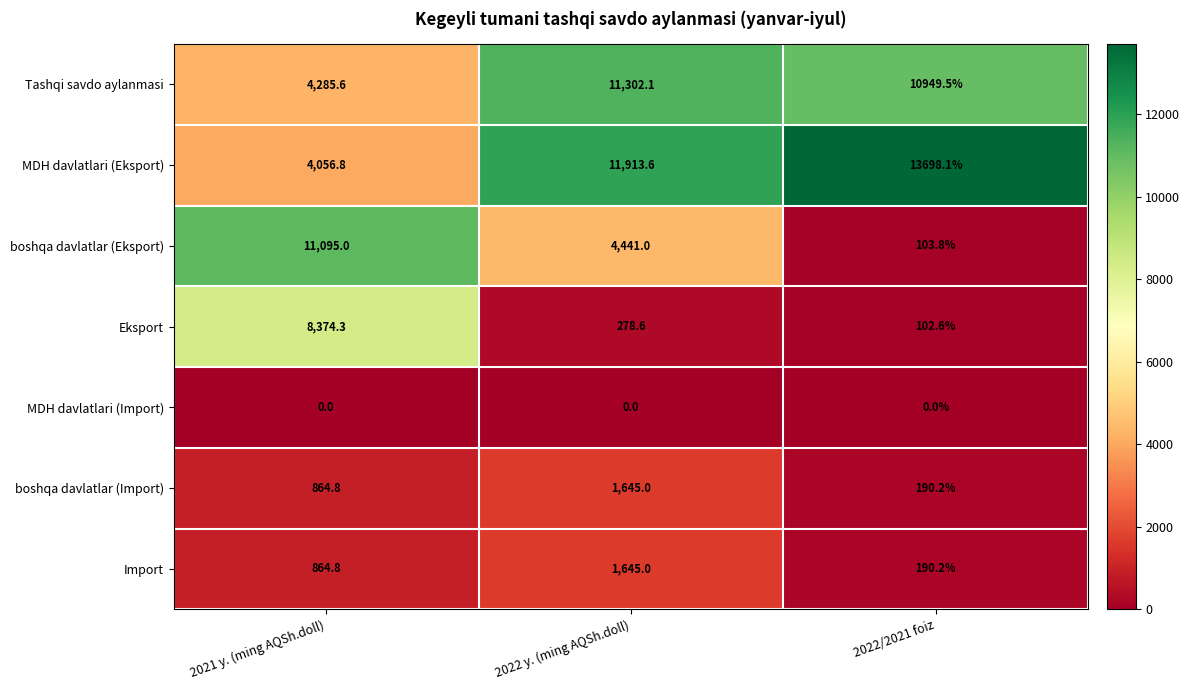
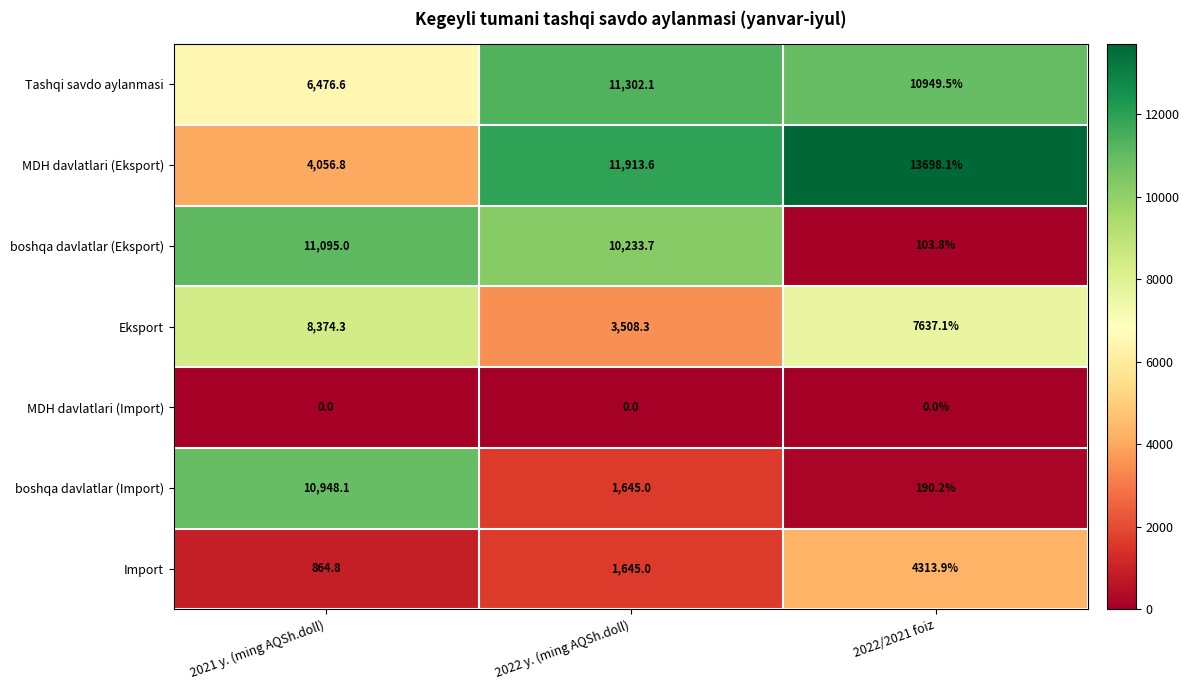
  {
    "Tashqi savdo aylanmasi": {
-     "2021 y. (ming AQSh.doll)": "4,285.6",
+     "2021 y. (ming AQSh.doll)": "6,476.6",
      "2022 y. (ming AQSh.doll)": "11,302.1",
      "2022/2021 foiz": "10949.5%"
    },
    "MDH davlatlari (Eksport)": {
      "2021 y. (ming AQSh.doll)": "4,056.8",
      "2022 y. (ming AQSh.doll)": "11,913.6",
      "2022/2021 foiz": "13698.1%"
    },
    "boshqa davlatlar (Eksport)": {
      "2021 y. (ming AQSh.doll)": "11,095.0",
-     "2022 y. (ming AQSh.doll)": "4,441.0",
+     "2022 y. (ming AQSh.doll)": "10,233.7",
      "2022/2021 foiz": "103.8%"
    },
    "Eksport": {
      "2021 y. (ming AQSh.doll)": "8,374.3",
-     "2022 y. (ming AQSh.doll)": "278.6",
-     "2022/2021 foiz": "102.6%"
+     "2022 y. (ming AQSh.doll)": "3,508.3",
+     "2022/2021 foiz": "7637.1%"
    },
    "MDH davlatlari (Import)": {
      "2021 y. (ming AQSh.doll)": "0.0",
      "2022 y. (ming AQSh.doll)": "0.0",
      "2022/2021 foiz": "0.0%"
    },
    "boshqa davlatlar (Import)": {
-     "2021 y. (ming AQSh.doll)": "864.8",
+     "2021 y. (ming AQSh.doll)": "10,948.1",
      "2022 y. (ming AQSh.doll)": "1,645.0",
      "2022/2021 foiz": "190.2%"
    },
    "Import": {
      "2021 y. (ming AQSh.doll)": "864.8",
      "2022 y. (ming AQSh.doll)": "1,645.0",
-     "2022/2021 foiz": "190.2%"
+     "2022/2021 foiz": "4313.9%"
    }
  }
